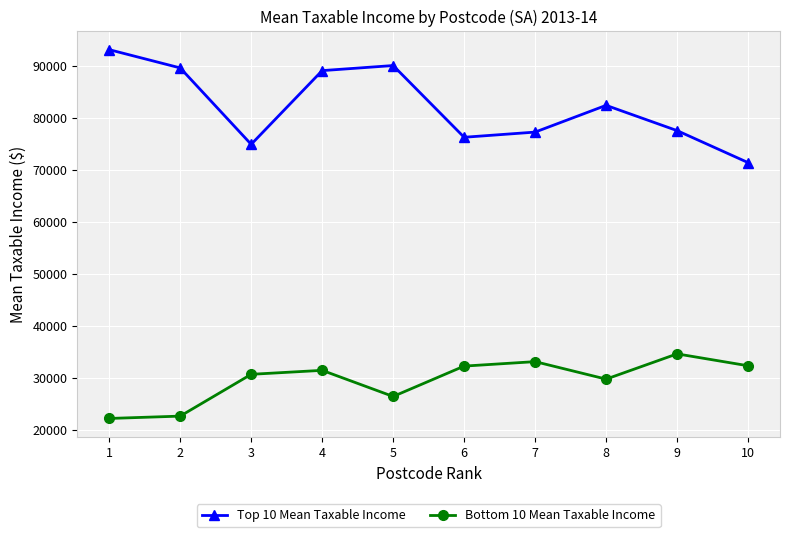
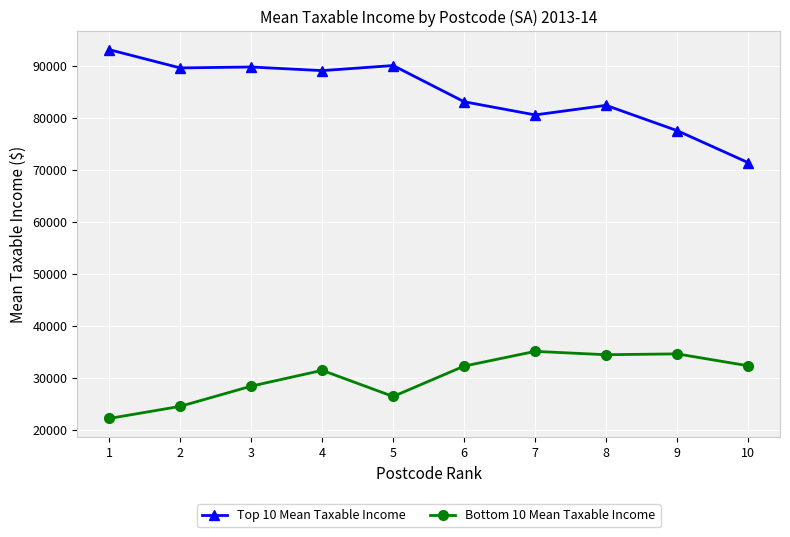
  {
    "Top 10 Mean Taxable Income": {
      "1": 93000,
      "2": 90000,
-     "3": 75000,
+     "3": 90000,
      "4": 89000,
      "5": 90000,
-     "6": 76000,
-     "7": 77000,
+     "6": 83000,
+     "7": 81000,
      "8": 82000,
      "9": 78000,
      "10": 71000
    },
    "Bottom 10 Mean Taxable Income": {
      "1": 22000,
-     "2": 23000,
-     "3": 31000,
+     "2": 24000,
+     "3": 28000,
      "4": 31000,
      "5": 26000,
      "6": 32000,
-     "7": 33000,
-     "8": 30000,
+     "7": 35000,
+     "8": 34000,
      "9": 35000,
      "10": 32000
    }
  }
